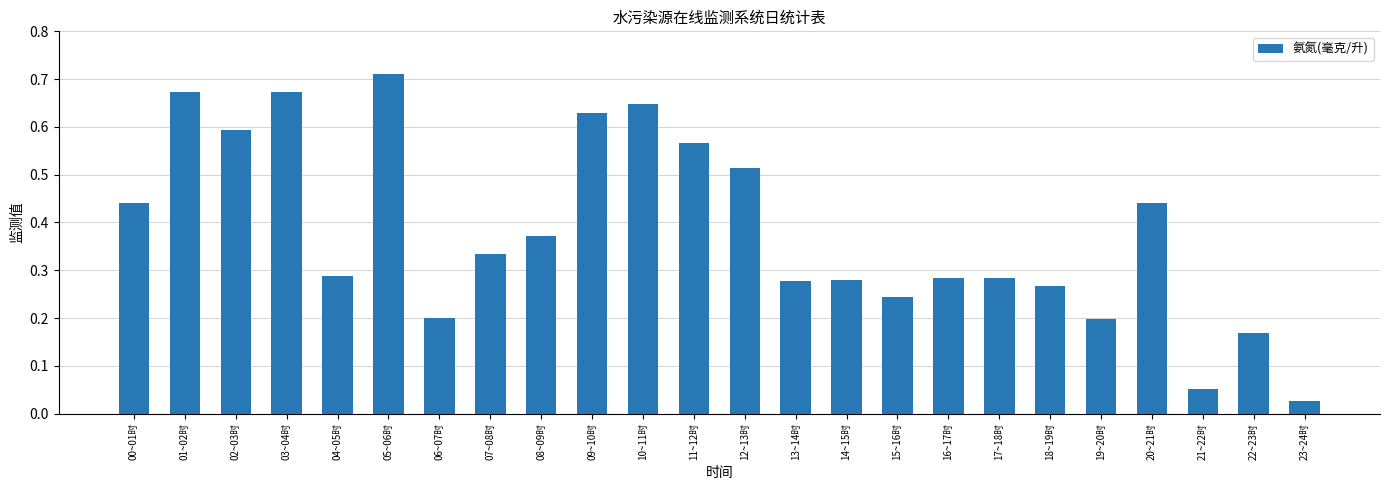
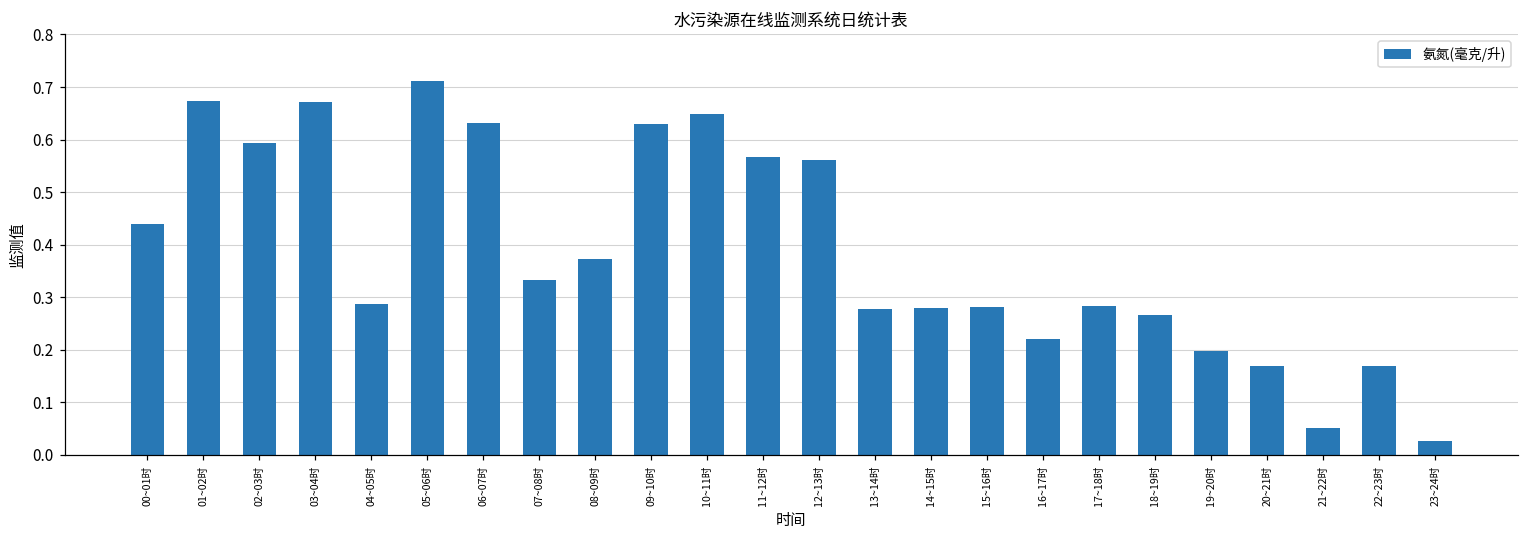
  {
    "00~01时": 0.44,
    "01~02时": 0.67,
    "02~03时": 0.59,
    "03~04时": 0.67,
    "04~05时": 0.29,
    "05~06时": 0.71,
-   "06~07时": 0.20,
+   "06~07时": 0.63,
    "07~08时": 0.33,
    "08~09时": 0.37,
    "09~10时": 0.63,
    "10~11时": 0.65,
    "11~12时": 0.57,
-   "12~13时": 0.51,
+   "12~13时": 0.56,
    "13~14时": 0.28,
    "14~15时": 0.28,
-   "15~16时": 0.24,
-   "16~17时": 0.28,
+   "15~16时": 0.28,
+   "16~17时": 0.22,
    "17~18时": 0.28,
    "18~19时": 0.27,
    "19~20时": 0.20,
-   "20~21时": 0.44,
+   "20~21时": 0.17,
    "21~22时": 0.05,
    "22~23时": 0.17,
    "23~24时": 0.03
  }
